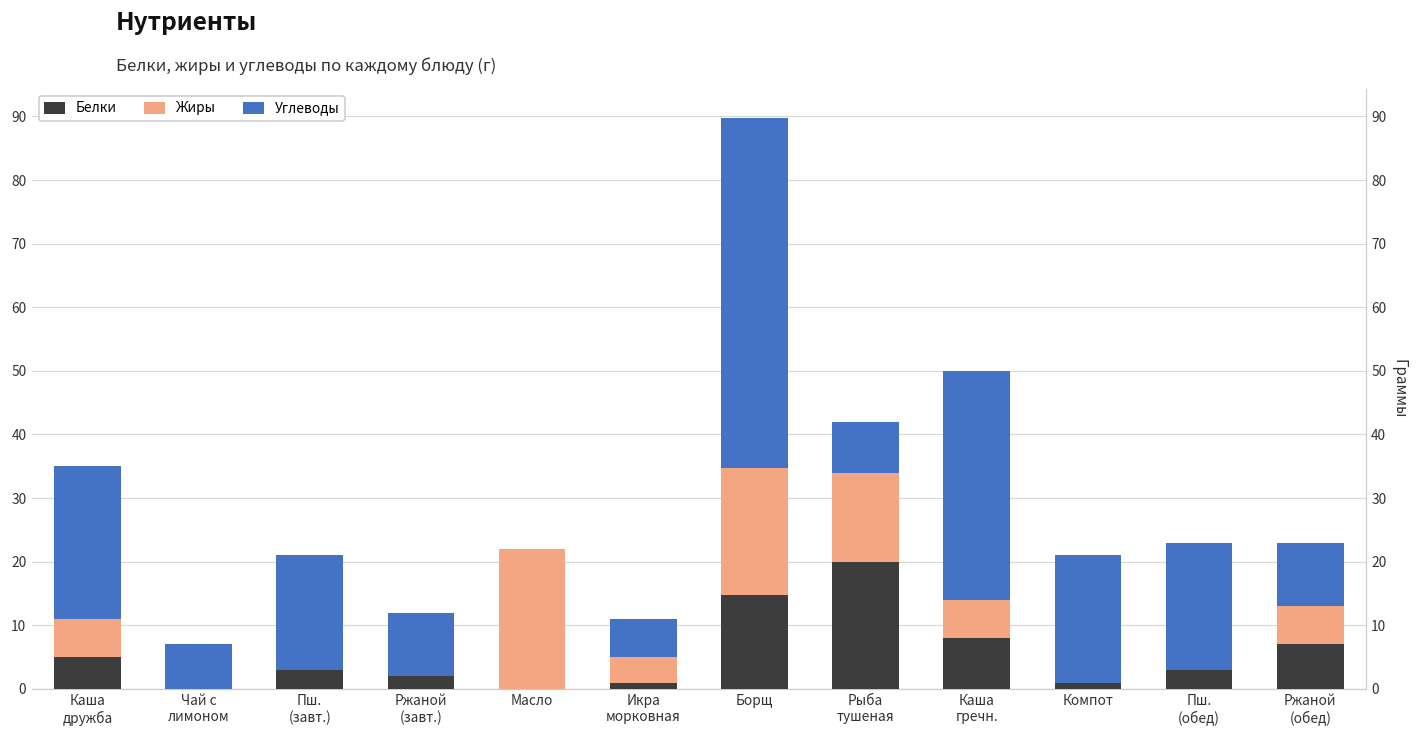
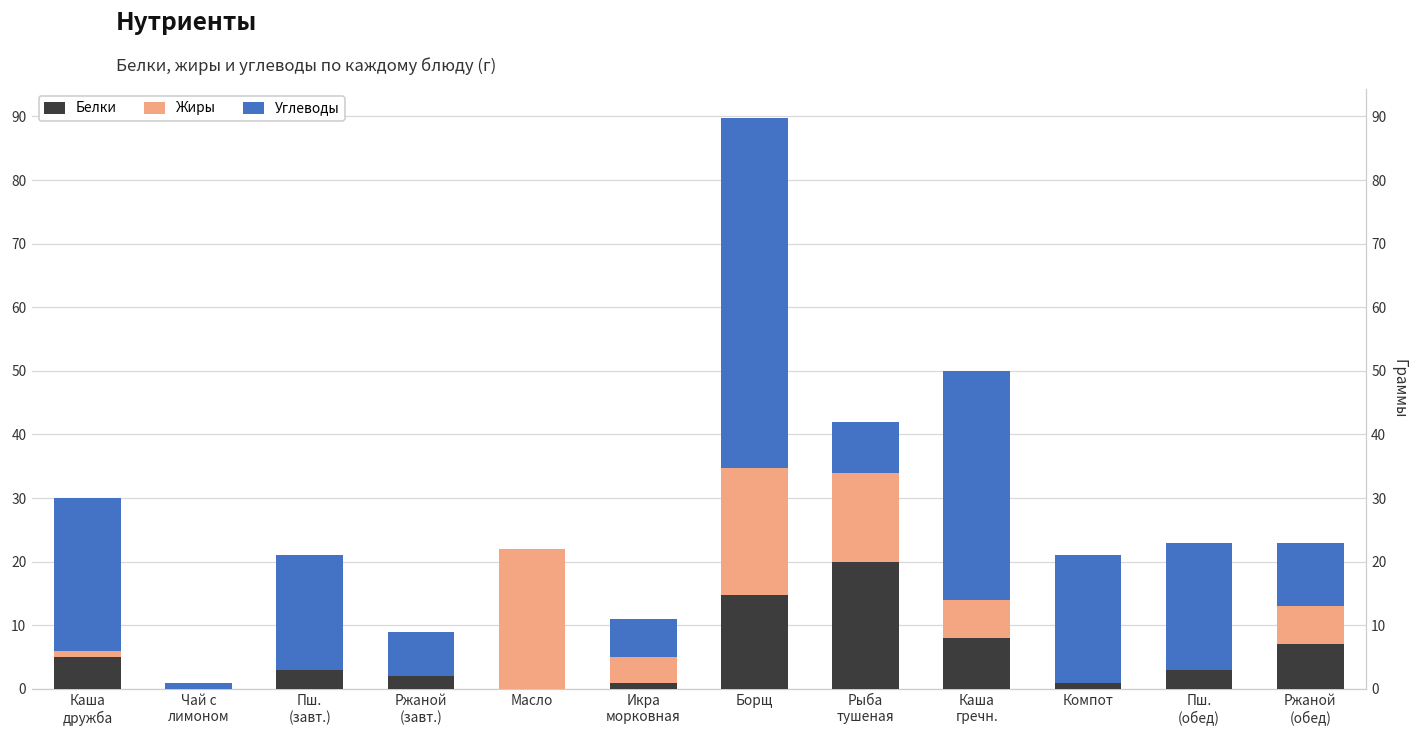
  {
    "Белки": {
      "Каша дружба": 5,
      "Чай с лимоном": 0,
      "Пш. (завт.)": 3,
      "Ржаной (завт.)": 2,
      "Масло": 0,
      "Икра морковная": 1,
      "Борщ": 15,
      "Рыба тушеная": 20,
      "Каша гречн.": 8,
      "Компот": 1,
      "Пш. (обед)": 3,
      "Ржаной (обед)": 7
    },
    "Жиры": {
-     "Каша дружба": 6,
+     "Каша дружба": 1,
      "Чай с лимоном": 0,
      "Пш. (завт.)": 0,
      "Ржаной (завт.)": 0,
      "Масло": 22,
      "Икра морковная": 4,
      "Борщ": 20,
      "Рыба тушеная": 14,
      "Каша гречн.": 6,
      "Компот": 0,
      "Пш. (обед)": 0,
      "Ржаной (обед)": 6
    },
    "Углеводы": {
      "Каша дружба": 24,
-     "Чай с лимоном": 7,
+     "Чай с лимоном": 1,
      "Пш. (завт.)": 18,
-     "Ржаной (завт.)": 10,
+     "Ржаной (завт.)": 7,
      "Масло": 0,
      "Икра морковная": 6,
      "Борщ": 55,
      "Рыба тушеная": 8,
      "Каша гречн.": 36,
      "Компот": 20,
      "Пш. (обед)": 20,
      "Ржаной (обед)": 10
    }
  }
